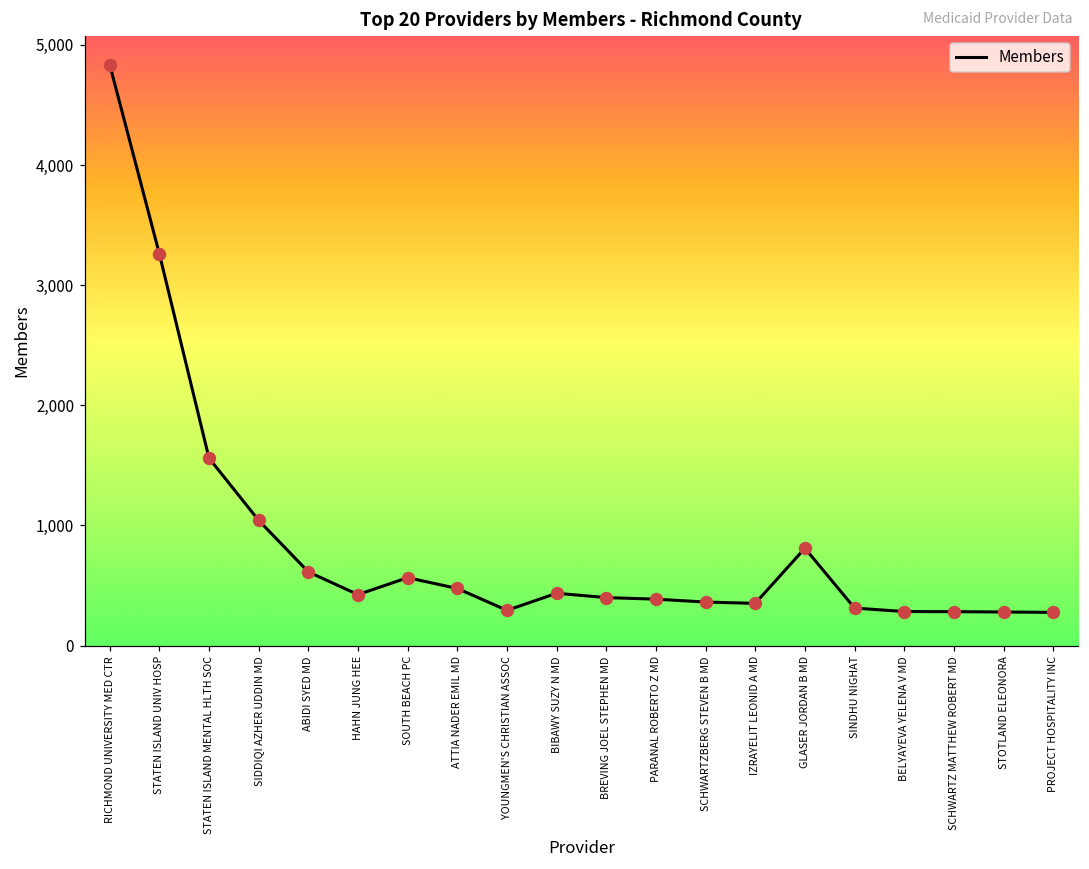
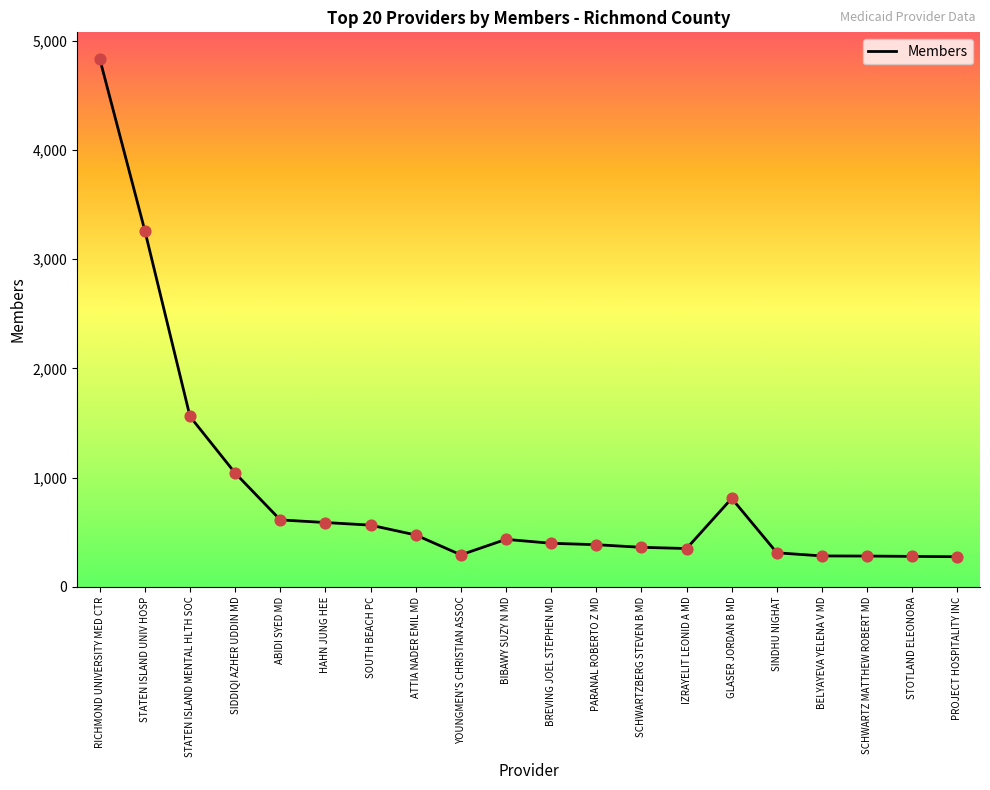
  {
    "RICHMOND UNIVERSITY MED CTR": "4,840",
    "STATEN ISLAND UNIV HOSP": "3,260",
    "STATEN ISLAND MENTAL HLTH SOC": "1,560",
    "SIDDIQI AZHER UDDIN MD": "1,040",
    "ABIDI SYED MD": "610",
-   "HAHN JUNG HEE": "420",
+   "HAHN JUNG HEE": "590",
    "SOUTH BEACH PC": "570",
    "ATTIA NADER EMIL MD": "480",
    "YOUNGMEN'S CHRISTIAN ASSOC": "290",
    "BIBAWY SUZY N MD": "440",
    "BREVING JOEL STEPHEN MD": "400",
    "PARANAL ROBERTO Z MD": "390",
    "SCHWARTZBERG STEVEN B MD": "360",
    "IZRAYELIT LEONID A MD": "350",
    "GLASER JORDAN B MD": "810",
    "SINDHU NIGHAT": "310",
    "BELYAYEVA YELENA V MD": "280",
    "SCHWARTZ MATTHEW ROBERT MD": "280",
    "STOTLAND ELEONORA": "280",
    "PROJECT HOSPITALITY INC": "280"
  }
